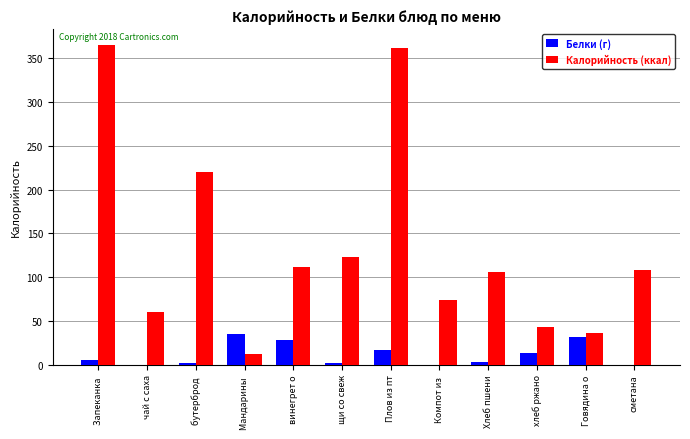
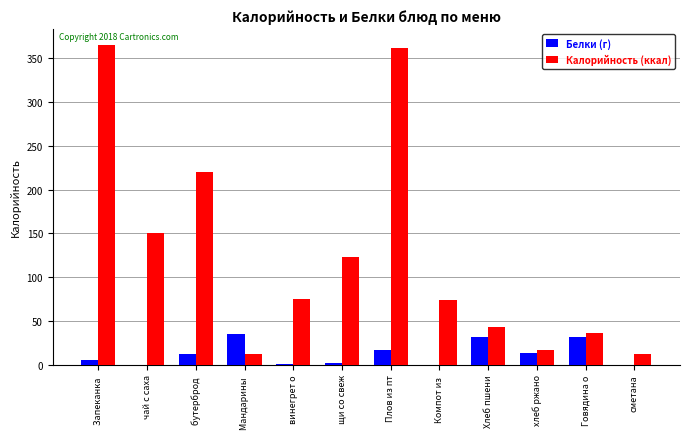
  {
    "Белки (г)": {
      "Запеканка": 10,
      "чай с саха": 0,
-     "бутерброд": 0,
+     "бутерброд": 10,
      "Мандарины": 40,
-     "винегрет о": 30,
+     "винегрет о": 0,
      "Плов из пт": 20,
      "Компот из": 0,
-     "Хлеб пшени": 0,
+     "Хлеб пшени": 30,
      "хлеб ржано": 10,
      "Говядина о": 30,
      "сметана": 0
    },
    "Калорийность (ккал)": {
-     "чай с саха": 60,
+     "чай с саха": 150,
      "бутерброд": 220,
      "Мандарины": 10,
-     "винегрет о": 110,
+     "винегрет о": 80,
      "щи со свеж": 120,
      "Плов из пт": 360,
      "Компот из": 70,
-     "Хлеб пшени": 110,
-     "хлеб ржано": 40,
+     "Хлеб пшени": 40,
+     "хлеб ржано": 20,
      "Говядина о": 40,
-     "сметана": 110
+     "сметана": 10
    }
  }
